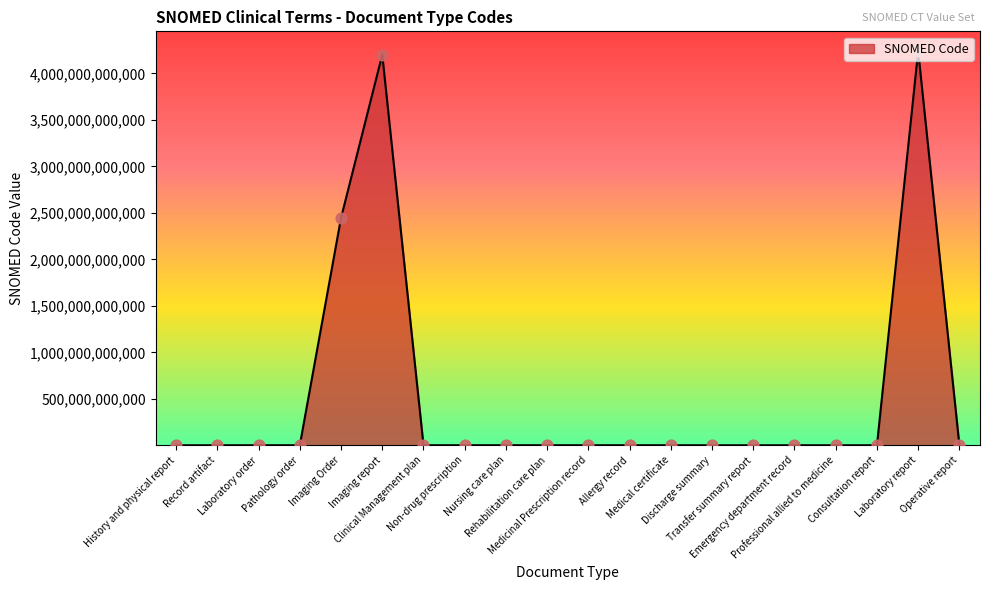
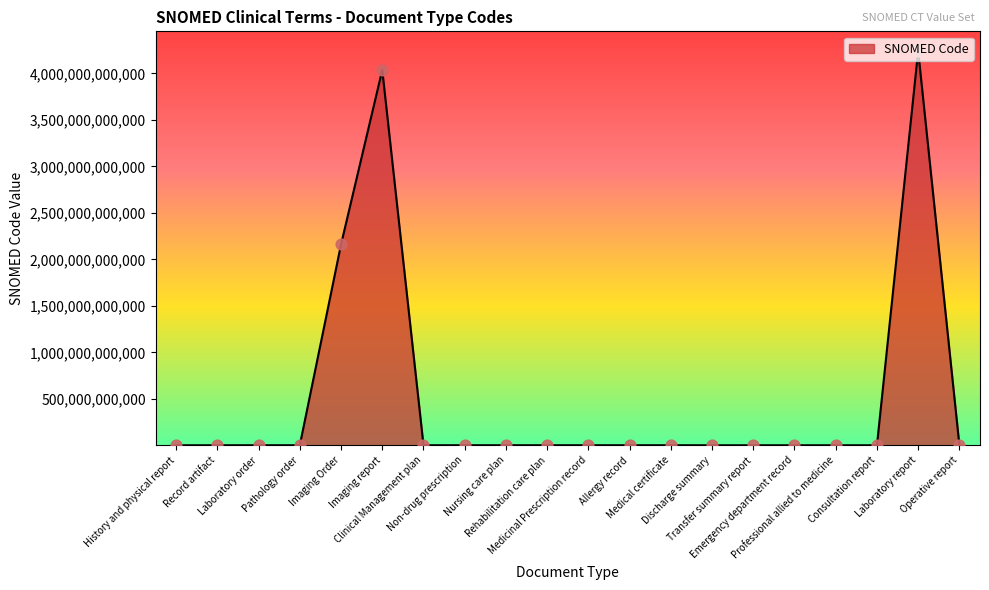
  {
    "History and physical report": "0",
    "Record artifact": "0",
    "Laboratory order": "0",
    "Pathology order": "0",
-   "Imaging Order": "2,400,000,000,000",
-   "Imaging report": "4,200,000,000,000",
+   "Imaging Order": "2,200,000,000,000",
+   "Imaging report": "4,000,000,000,000",
    "Clinical Management plan": "0",
    "Non-drug prescription": "0",
    "Nursing care plan": "0",
    "Rehabilitation care plan": "0",
    "Medicinal Prescription record": "0",
    "Allergy record": "0",
    "Medical certificate": "0",
    "Discharge summary": "0",
    "Transfer summary report": "0",
    "Emergency department record": "0",
    "Professional allied to medicine": "0",
    "Consultation report": "0",
    "Operative report": "0"
  }
